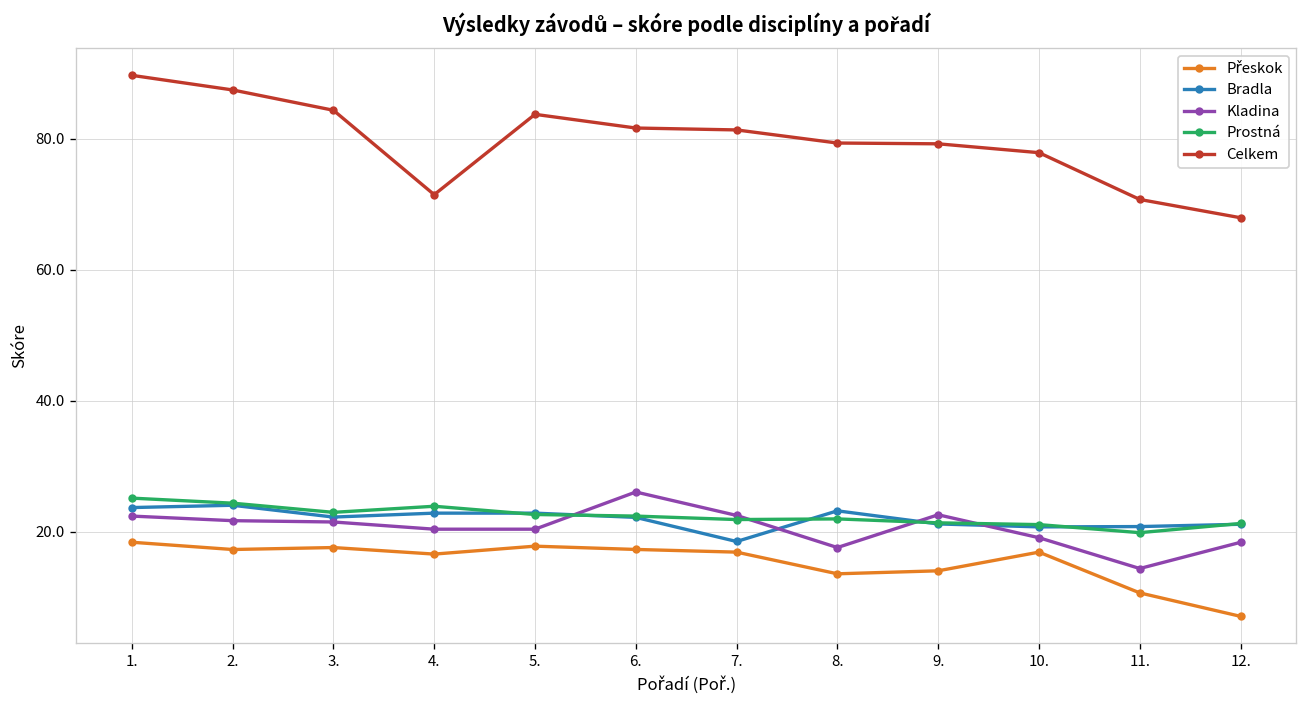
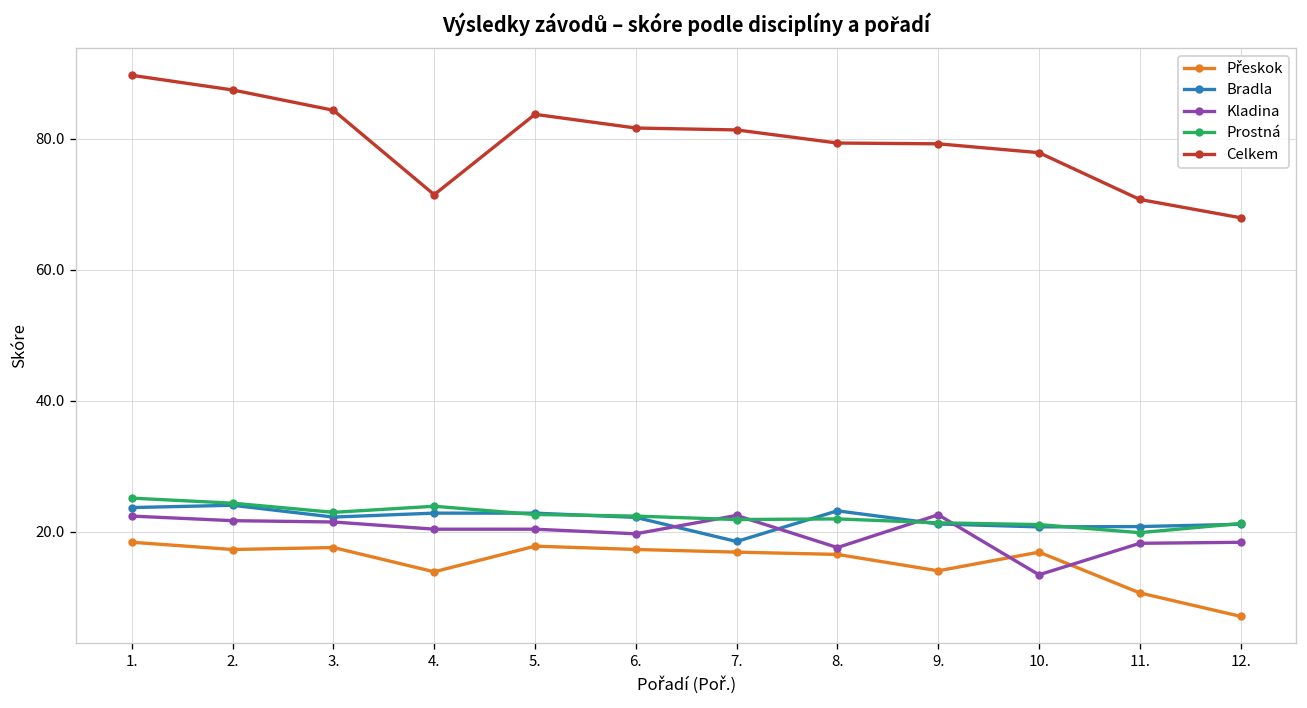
  {
    "Přeskok": {
      "1.": 18,
      "2.": 17,
      "3.": 18,
-     "4.": 17,
+     "4.": 14,
      "5.": 18,
      "6.": 17,
      "7.": 17,
-     "8.": 14,
+     "8.": 17,
      "9.": 14,
      "10.": 17,
      "11.": 11,
      "12.": 7
    },
    "Bradla": {
      "1.": 24,
      "3.": 22,
      "4.": 23,
      "7.": 19,
      "8.": 23,
      "11.": 21
    },
    "Kladina": {
      "1.": 22,
      "2.": 22,
      "3.": 22,
      "4.": 20,
      "5.": 20,
-     "6.": 26,
+     "6.": 20,
      "7.": 23,
      "8.": 18,
      "9.": 23,
-     "10.": 19,
-     "11.": 14,
+     "10.": 13,
+     "11.": 18,
      "12.": 18
    },
    "Prostná": {
      "1.": 25,
      "3.": 23,
      "4.": 24,
      "7.": 22,
      "8.": 22,
      "11.": 20
    },
    "Celkem": {
      "1.": 90,
      "2.": 87,
      "3.": 84,
      "4.": 71,
      "5.": 84,
      "6.": 82,
      "7.": 81,
      "8.": 79,
      "9.": 79,
      "10.": 78,
      "11.": 71,
      "12.": 68
    }
  }
